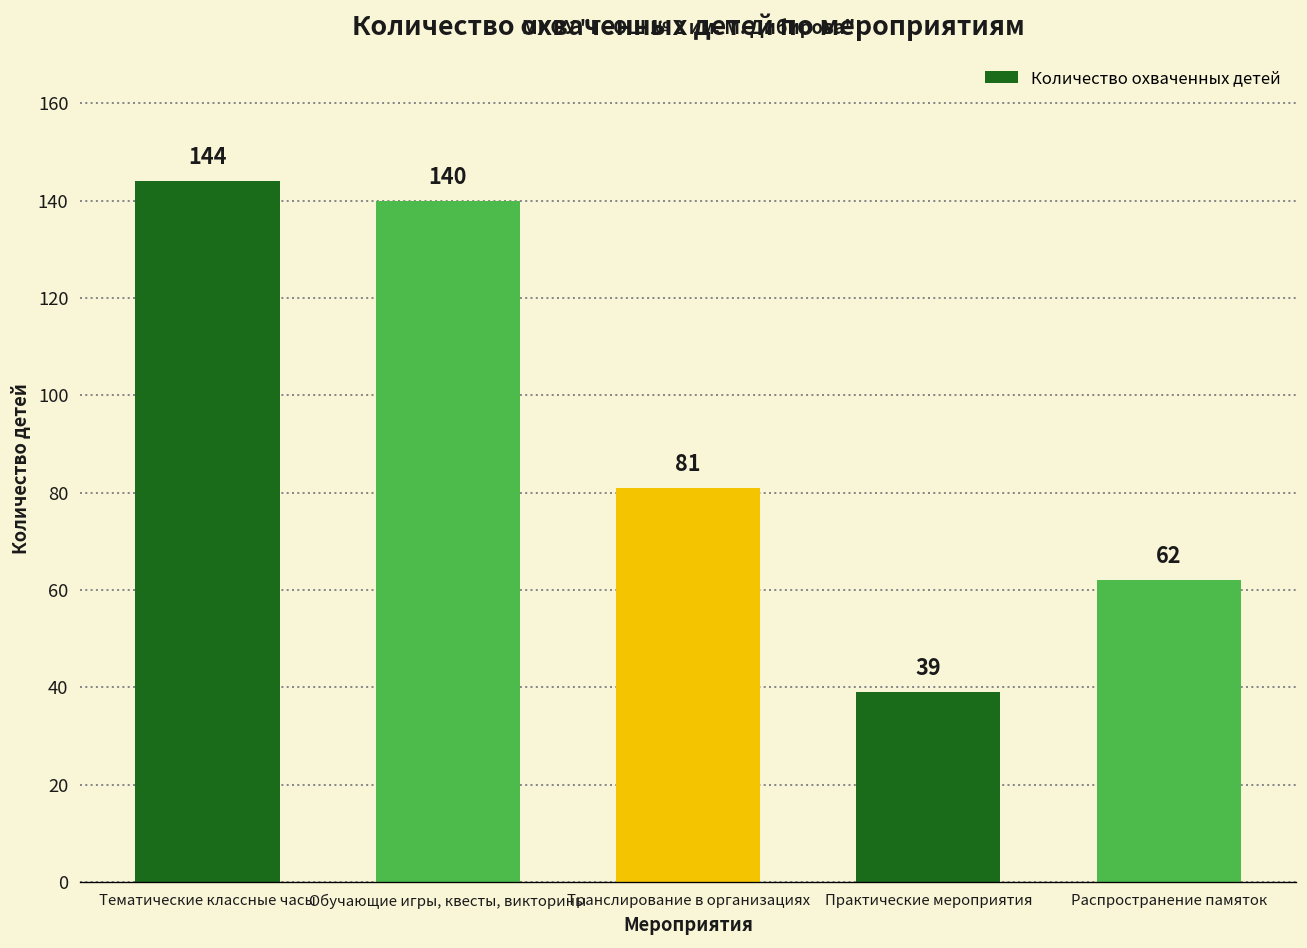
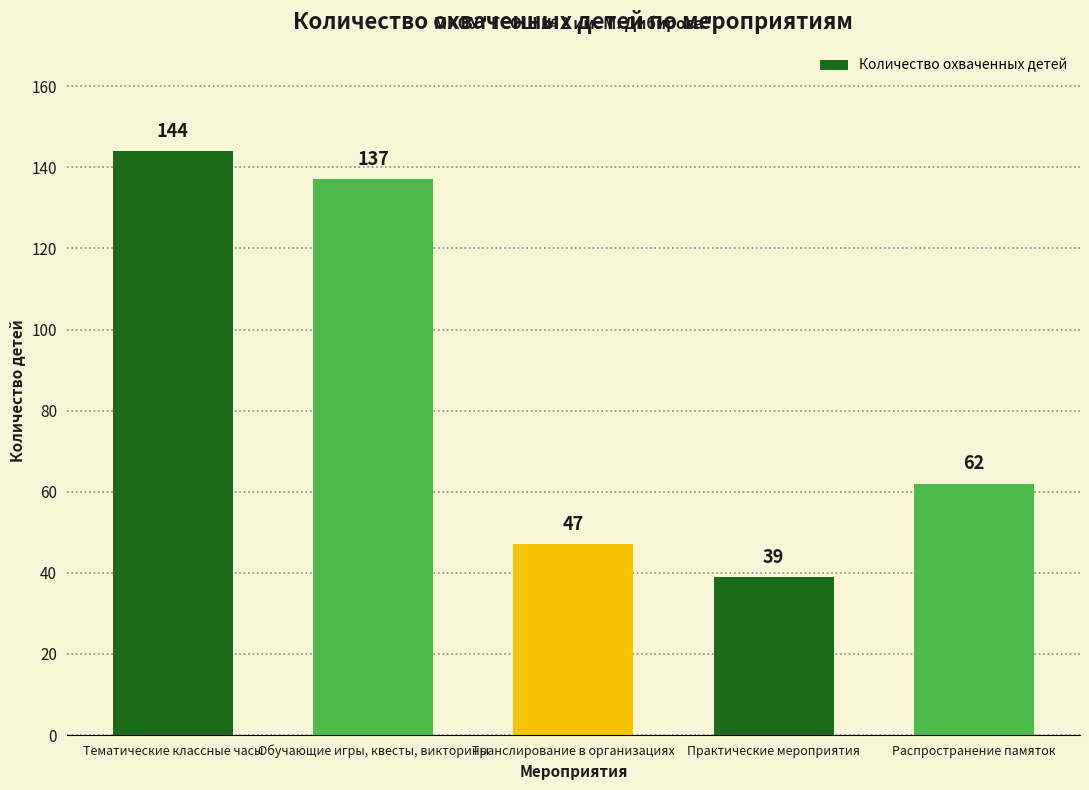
  {
    "Тематические классные часы": 144,
-   "Обучающие игры, квесты, викторины": 140,
-   "Транслирование в организациях": 81,
+   "Обучающие игры, квесты, викторины": 137,
+   "Транслирование в организациях": 47,
    "Практические мероприятия": 39,
    "Распространение памяток": 62
  }
